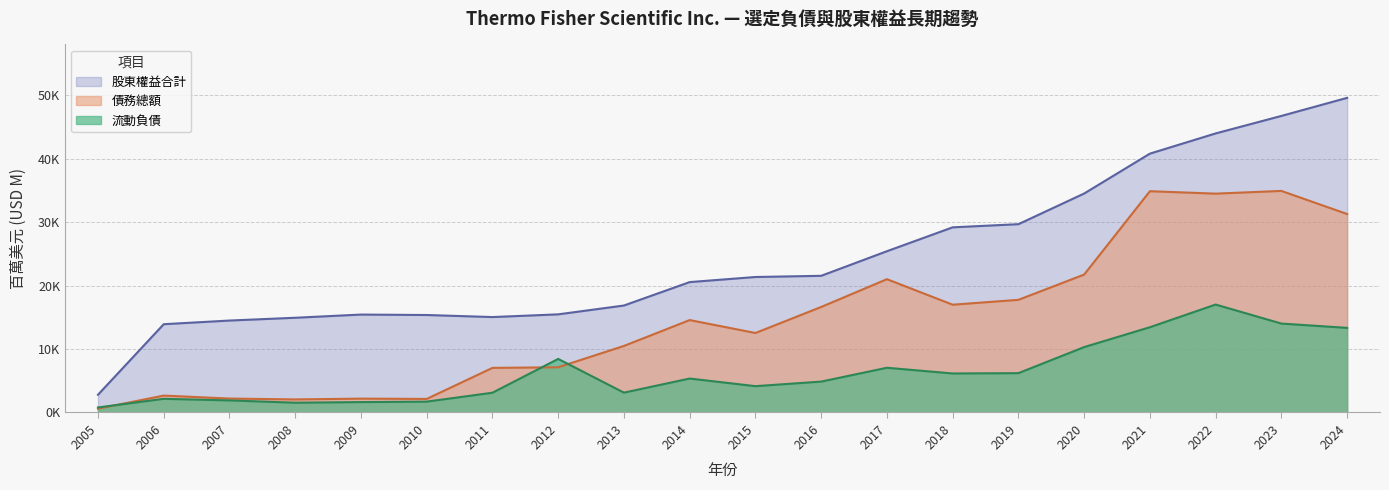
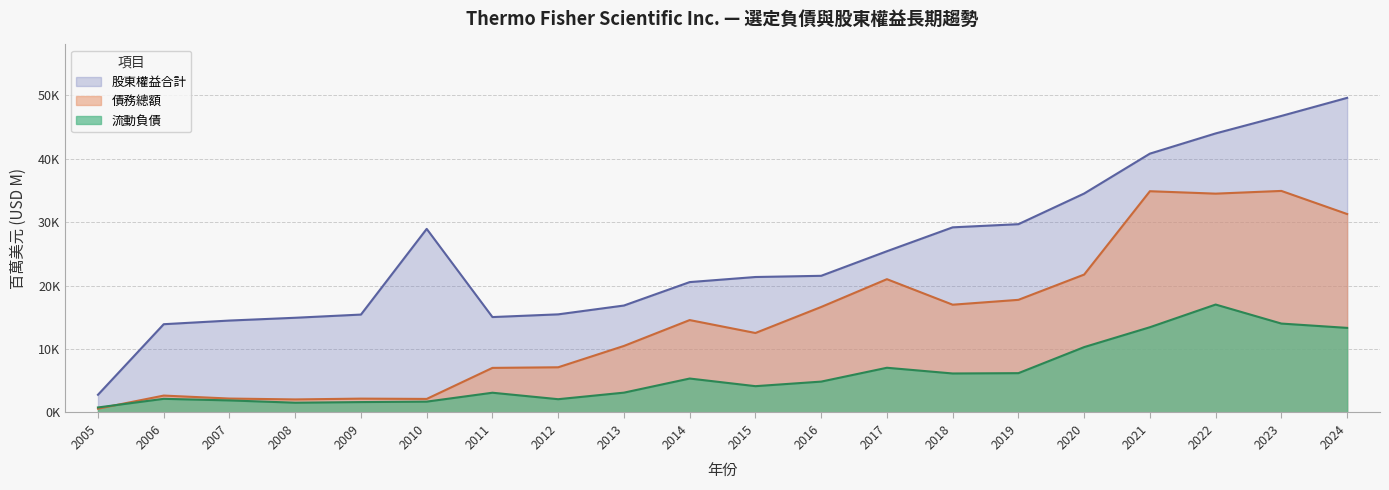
  {
    "股東權益合計": {
      "2005": 3000,
      "2006": 14000,
      "2007": 14000,
      "2008": 15000,
      "2009": 15000,
-     "2010": 15000,
+     "2010": 29000,
      "2011": 15000,
      "2012": 15000,
      "2013": 17000,
      "2014": 21000,
      "2015": 21000,
      "2016": 22000,
      "2017": 25000,
      "2018": 29000,
      "2019": 30000,
      "2020": 35000,
      "2021": 41000,
      "2022": 44000,
      "2023": 47000,
      "2024": 50000
    },
    "債務總額": {
      "2006": 3000,
      "2008": 2000,
      "2009": 2000,
      "2010": 2000,
      "2011": 7000,
      "2012": 7000,
      "2013": 10000,
      "2014": 15000,
      "2015": 13000,
      "2016": 17000,
      "2017": 21000,
      "2018": 17000,
      "2019": 18000,
      "2020": 22000,
      "2021": 35000,
      "2022": 34000,
      "2023": 35000,
      "2024": 31000
    },
    "流動負債": {
      "2006": 2000,
      "2008": 2000,
      "2009": 2000,
      "2010": 2000,
      "2011": 3000,
-     "2012": 8000,
+     "2012": 2000,
      "2013": 3000,
      "2014": 5000,
      "2015": 4000,
      "2016": 5000,
      "2017": 7000,
      "2018": 6000,
      "2019": 6000,
      "2020": 10000,
      "2021": 13000,
      "2022": 17000,
      "2023": 14000,
      "2024": 13000
    }
  }
